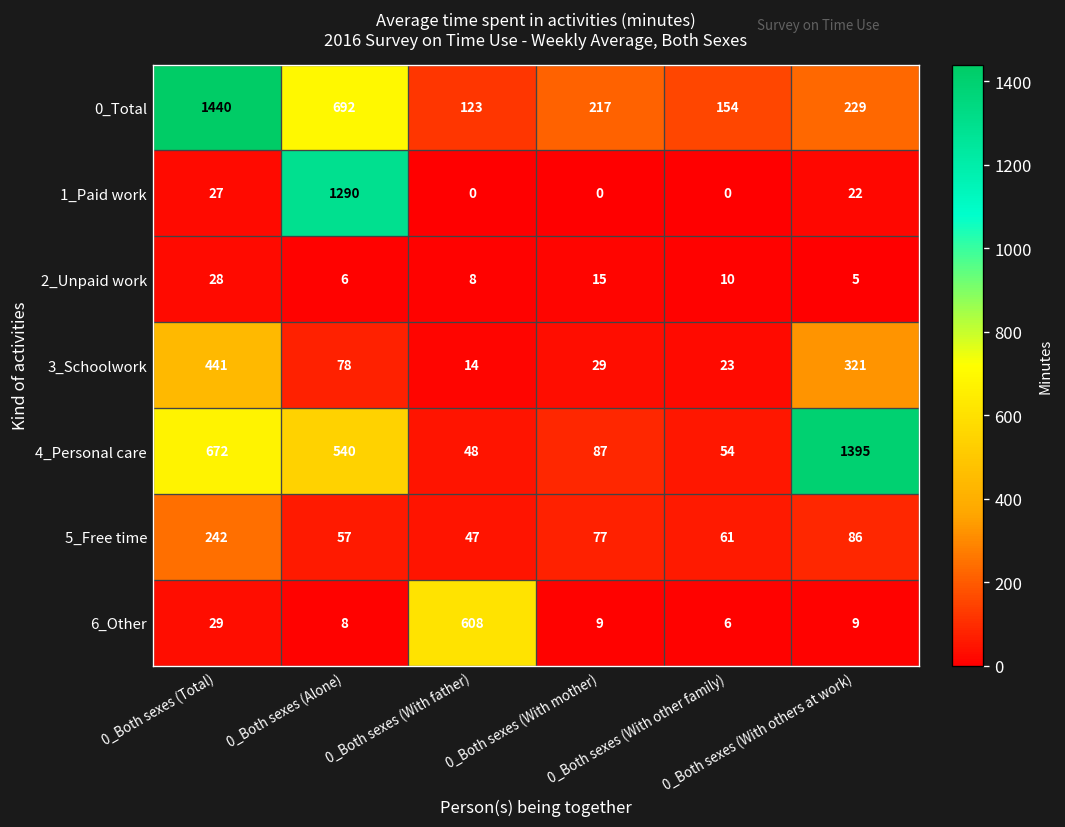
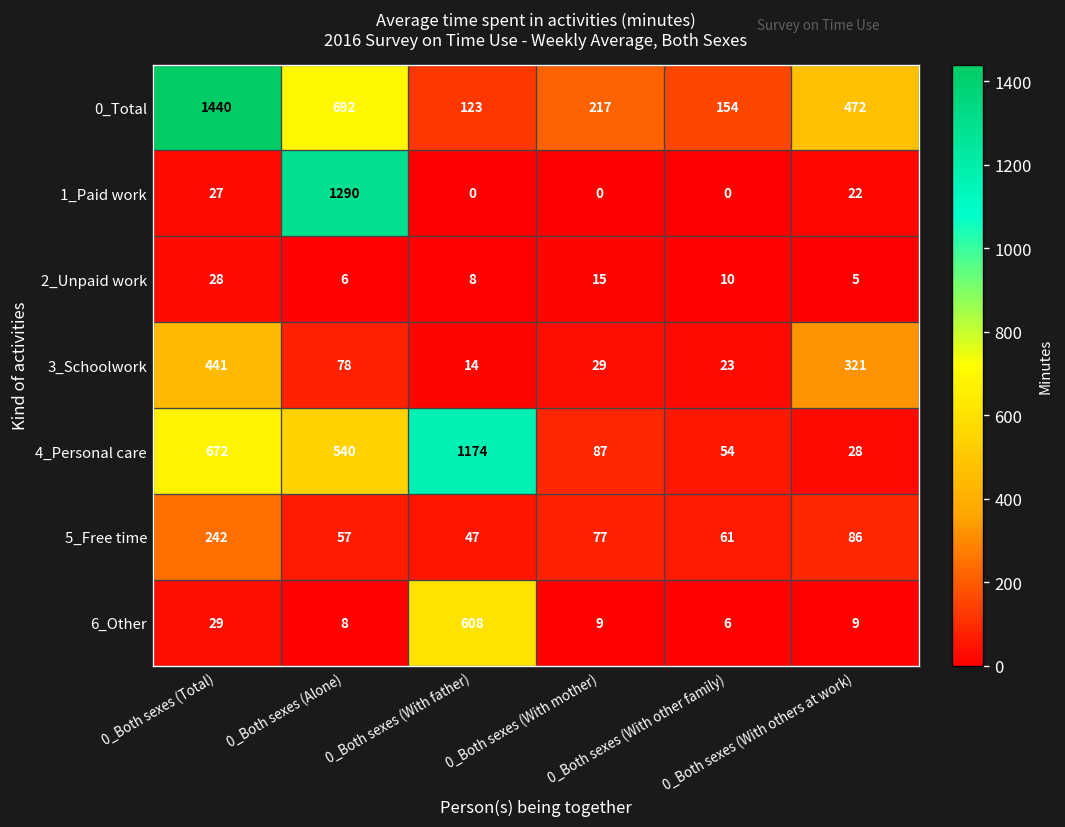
  {
    "0_Total": {
      "0_Both sexes (Total)": 1440,
      "0_Both sexes (Alone)": 692,
      "0_Both sexes (With father)": 123,
      "0_Both sexes (With mother)": 217,
      "0_Both sexes (With other family)": 154,
-     "0_Both sexes (With others at work)": 229
+     "0_Both sexes (With others at work)": 472
    },
    "1_Paid work": {
      "0_Both sexes (Total)": 27,
      "0_Both sexes (Alone)": 1290,
      "0_Both sexes (With father)": 0,
      "0_Both sexes (With mother)": 0,
      "0_Both sexes (With other family)": 0,
      "0_Both sexes (With others at work)": 22
    },
    "2_Unpaid work": {
      "0_Both sexes (Total)": 28,
      "0_Both sexes (Alone)": 6,
      "0_Both sexes (With father)": 8,
      "0_Both sexes (With mother)": 15,
      "0_Both sexes (With other family)": 10,
      "0_Both sexes (With others at work)": 5
    },
    "3_Schoolwork": {
      "0_Both sexes (Total)": 441,
      "0_Both sexes (Alone)": 78,
      "0_Both sexes (With father)": 14,
      "0_Both sexes (With mother)": 29,
      "0_Both sexes (With other family)": 23,
      "0_Both sexes (With others at work)": 321
    },
    "4_Personal care": {
      "0_Both sexes (Total)": 672,
      "0_Both sexes (Alone)": 540,
-     "0_Both sexes (With father)": 48,
+     "0_Both sexes (With father)": 1174,
      "0_Both sexes (With mother)": 87,
      "0_Both sexes (With other family)": 54,
-     "0_Both sexes (With others at work)": 1395
+     "0_Both sexes (With others at work)": 28
    },
    "5_Free time": {
      "0_Both sexes (Total)": 242,
      "0_Both sexes (Alone)": 57,
      "0_Both sexes (With father)": 47,
      "0_Both sexes (With mother)": 77,
      "0_Both sexes (With other family)": 61,
      "0_Both sexes (With others at work)": 86
    },
    "6_Other": {
      "0_Both sexes (Total)": 29,
      "0_Both sexes (Alone)": 8,
      "0_Both sexes (With father)": 608,
      "0_Both sexes (With mother)": 9,
      "0_Both sexes (With other family)": 6,
      "0_Both sexes (With others at work)": 9
    }
  }
